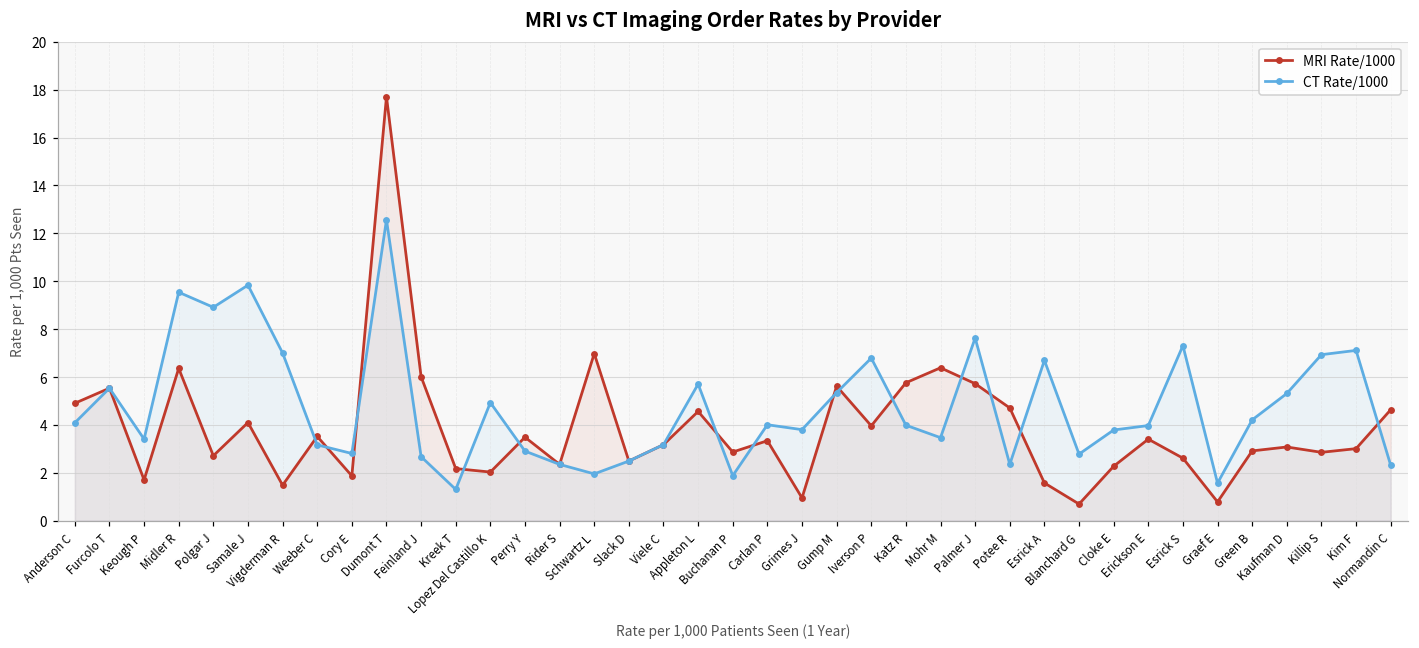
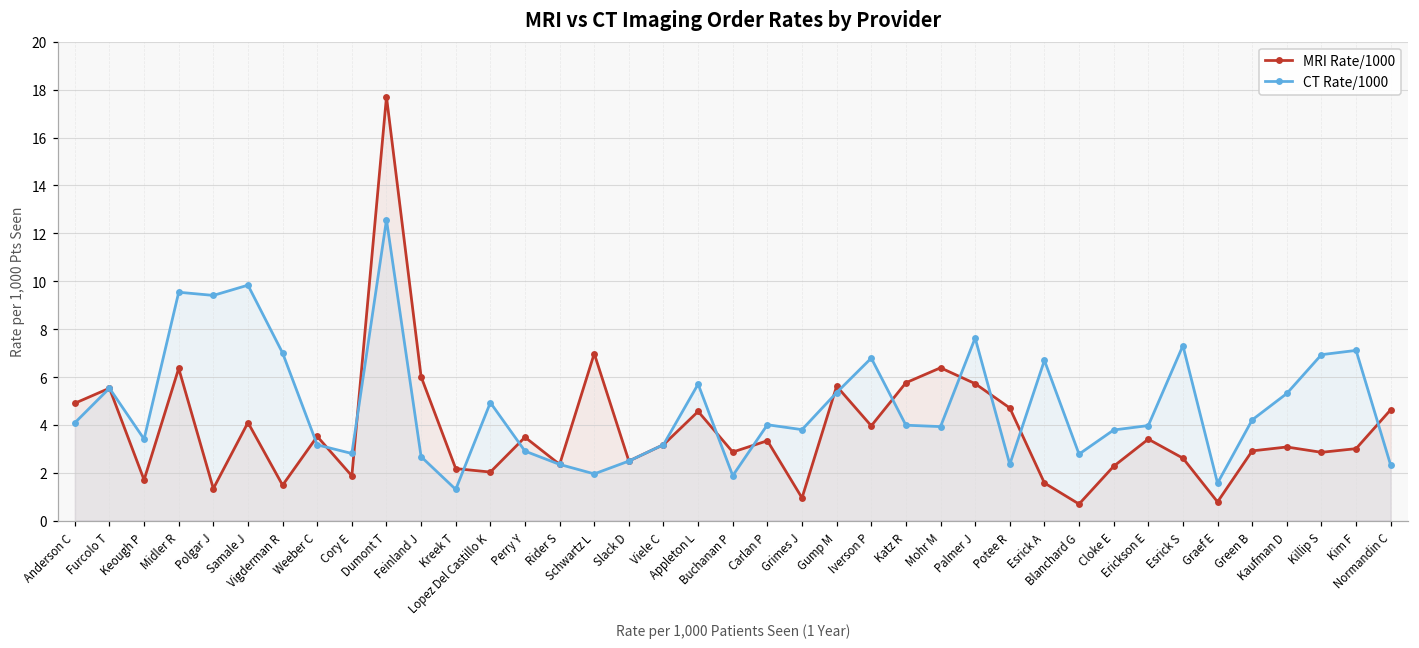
  {
    "MRI Rate/1000": {
      "Anderson C": 4.9,
      "Keough P": 1.7,
      "Midler R": 6.4,
-     "Polgar J": 2.7,
+     "Polgar J": 1.3,
      "Samale J": 4.1,
      "Vigderman R": 1.5,
      "Weeber C": 3.5,
      "Cory E": 1.9,
      "Dumont T": 17.7,
      "Feinland J": 6.0,
      "Kreek T": 2.2,
      "Lopez Del Castillo K": 2.0,
      "Perry Y": 3.5,
      "Schwartz L": 7.0,
      "Appleton L": 4.6,
      "Buchanan P": 2.9,
      "Carlan P": 3.3,
      "Grimes J": 1.0,
      "Gump M": 5.6,
      "Iverson P": 4.0,
      "Katz R": 5.8,
      "Mohr M": 6.4,
      "Palmer J": 5.7,
      "Potee R": 4.7,
      "Esrick A": 1.6,
      "Blanchard G": 0.7,
      "Cloke E": 2.3,
      "Erickson E": 3.4,
      "Esrick S": 2.6,
      "Graef E": 0.8,
      "Green B": 2.9,
      "Kaufman D": 3.1,
      "Killip S": 2.9,
      "Kim F": 3.0,
      "Normandin C": 4.6
    },
    "CT Rate/1000": {
      "Anderson C": 4.1,
      "Keough P": 3.4,
      "Midler R": 9.5,
-     "Polgar J": 8.9,
+     "Polgar J": 9.4,
      "Samale J": 9.8,
      "Vigderman R": 7.0,
      "Weeber C": 3.2,
      "Cory E": 2.8,
      "Dumont T": 12.6,
      "Feinland J": 2.7,
      "Kreek T": 1.3,
      "Lopez Del Castillo K": 4.9,
      "Perry Y": 2.9,
      "Schwartz L": 2.0,
      "Appleton L": 5.7,
      "Buchanan P": 1.9,
      "Carlan P": 4.0,
      "Grimes J": 3.8,
      "Gump M": 5.4,
      "Iverson P": 6.8,
      "Katz R": 4.0,
-     "Mohr M": 3.5,
+     "Mohr M": 3.9,
      "Palmer J": 7.6,
      "Potee R": 2.4,
      "Esrick A": 6.7,
      "Blanchard G": 2.8,
      "Cloke E": 3.8,
      "Erickson E": 4.0,
      "Esrick S": 7.3,
      "Graef E": 1.6,
      "Green B": 4.2,
      "Kaufman D": 5.3,
      "Killip S": 6.9,
      "Kim F": 7.1,
      "Normandin C": 2.3
    }
  }
